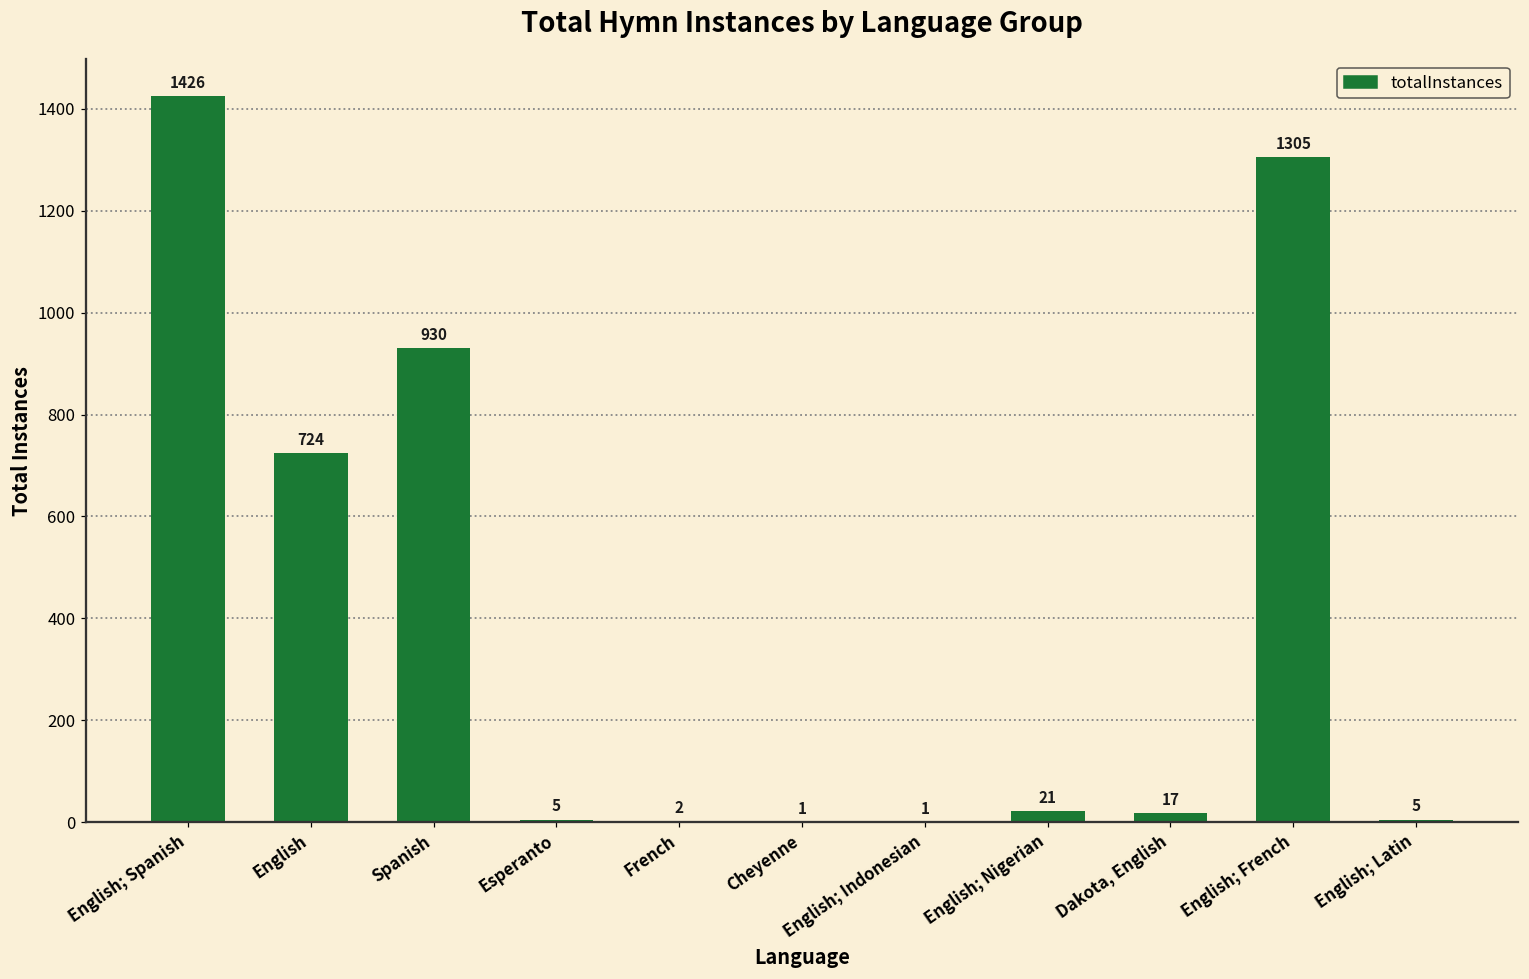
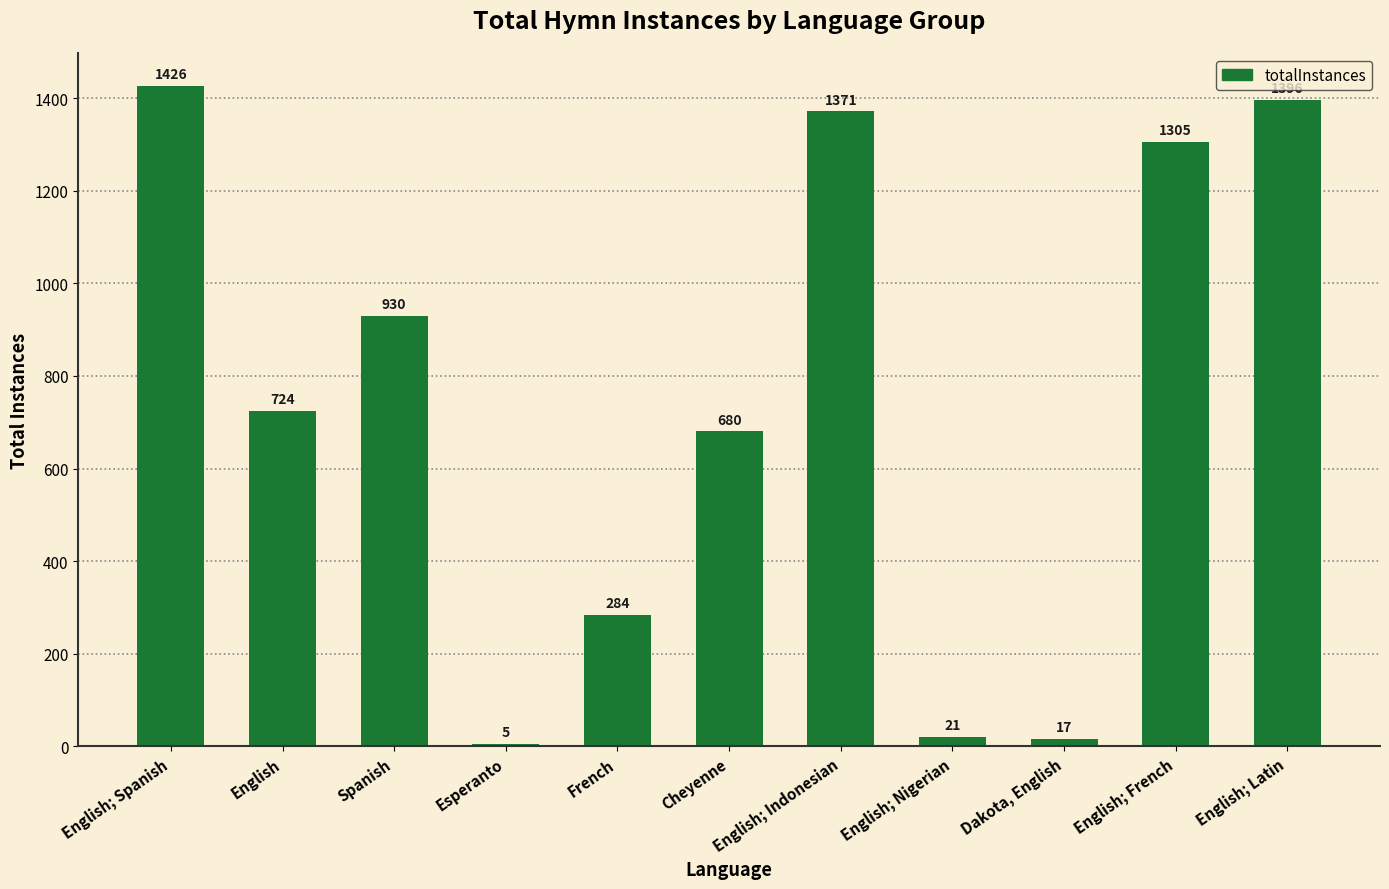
  {
    "English; Spanish": 1426,
    "English": 724,
    "Spanish": 930,
    "Esperanto": 5,
-   "French": 2,
-   "Cheyenne": 1,
-   "English; Indonesian": 1,
+   "French": 284,
+   "Cheyenne": 680,
+   "English; Indonesian": 1371,
    "English; Nigerian": 21,
    "Dakota, English": 17,
    "English; French": 1305,
-   "English; Latin": 10
+   "English; Latin": 1400
  }
